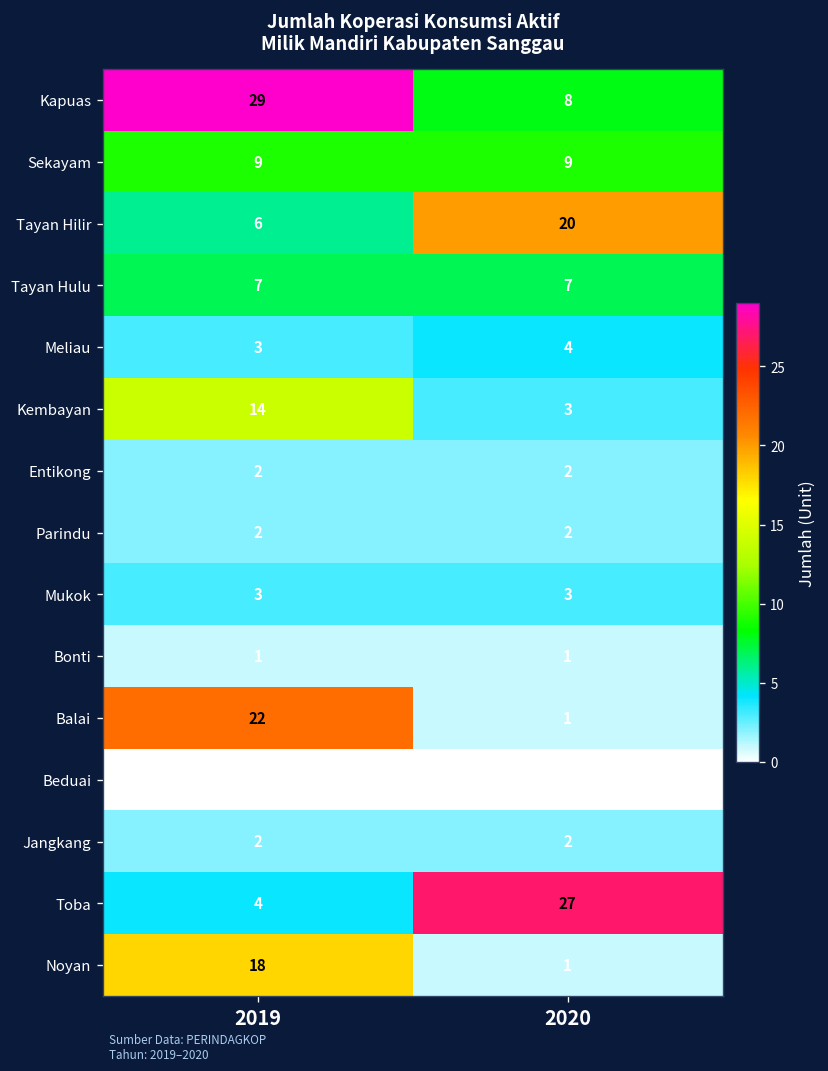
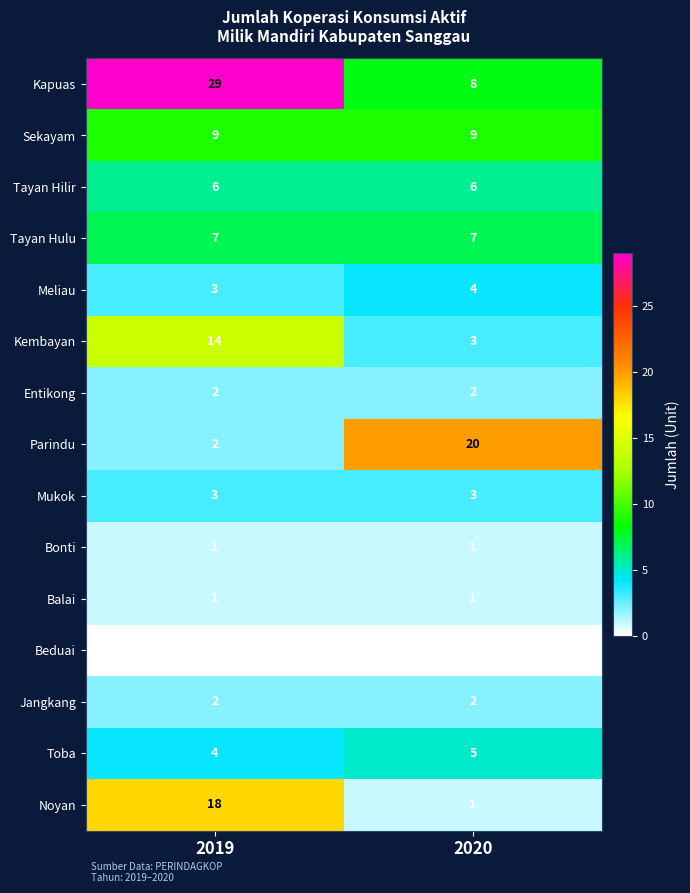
  {
    "Kapuas": {
      "2019": 29,
      "2020": 8
    },
    "Sekayam": {
      "2019": 9,
      "2020": 9
    },
    "Tayan Hilir": {
      "2019": 6,
-     "2020": 20
+     "2020": 6
    },
    "Tayan Hulu": {
      "2019": 7,
      "2020": 7
    },
    "Meliau": {
      "2019": 3,
      "2020": 4
    },
    "Kembayan": {
      "2019": 14,
      "2020": 3
    },
    "Entikong": {
      "2019": 2,
      "2020": 2
    },
    "Parindu": {
      "2019": 2,
-     "2020": 2
+     "2020": 20
    },
    "Mukok": {
      "2019": 3,
      "2020": 3
    },
    "Bonti": {
      "2019": 1,
      "2020": 1
    },
    "Balai": {
-     "2019": 22,
+     "2019": 1,
      "2020": 1
    },
    "Jangkang": {
      "2019": 2,
      "2020": 2
    },
    "Toba": {
      "2019": 4,
-     "2020": 27
+     "2020": 5
    },
    "Noyan": {
      "2019": 18,
      "2020": 1
    }
  }
